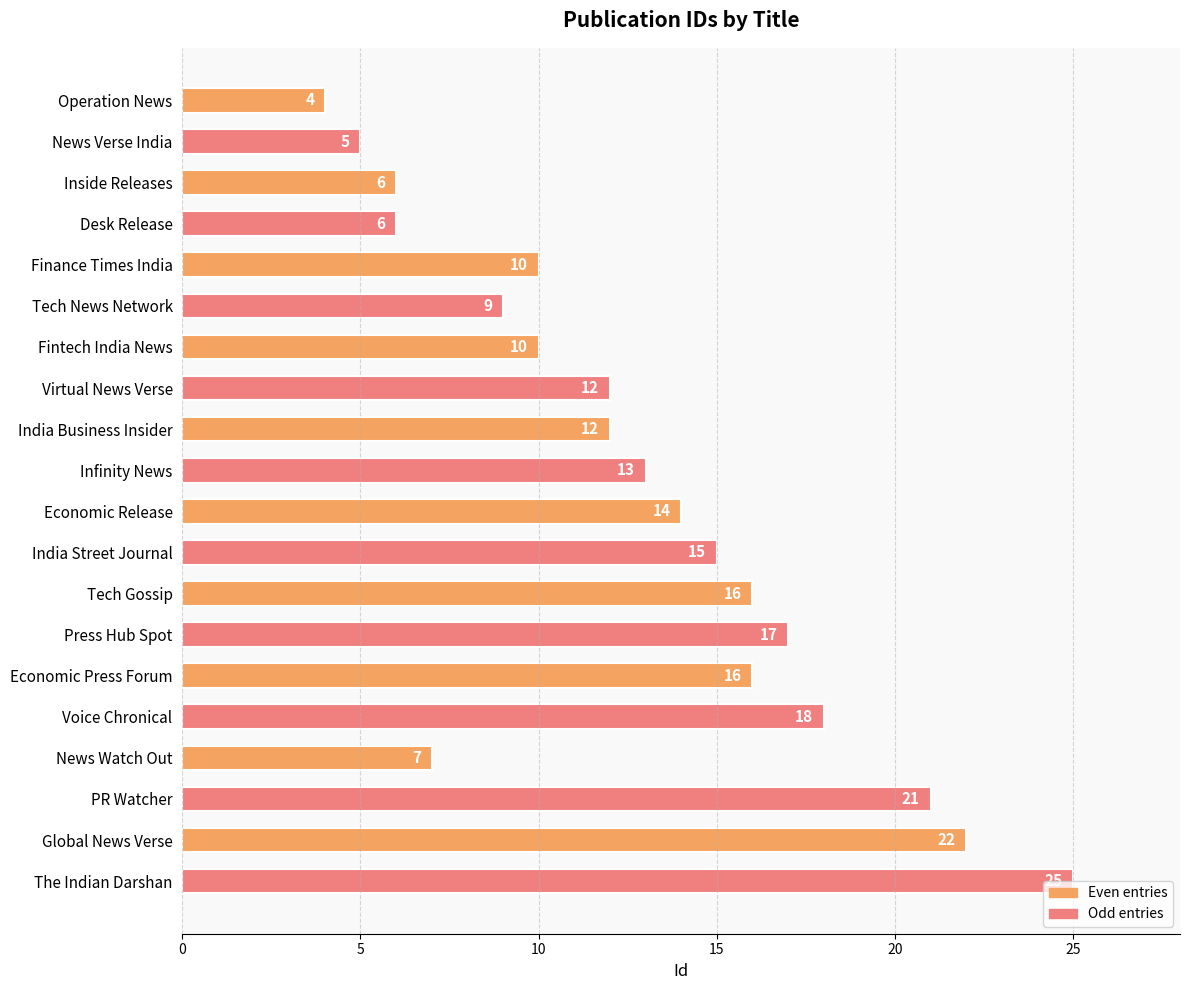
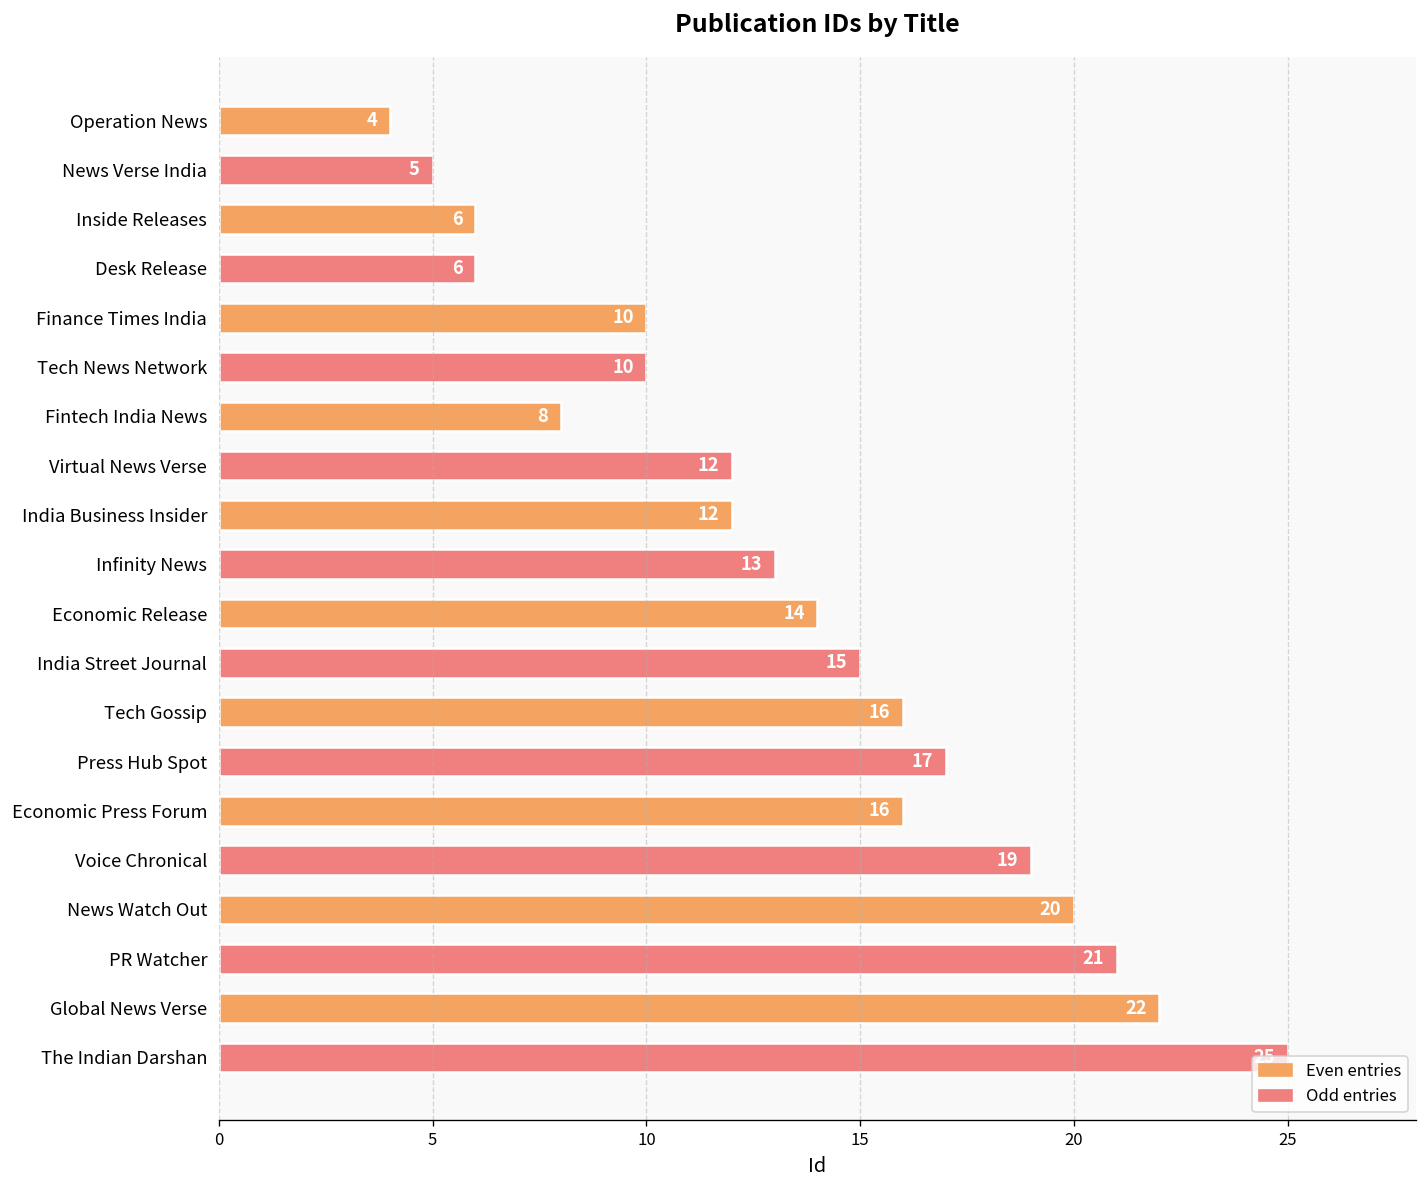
  {
    "Operation News": 4,
    "News Verse India": 5,
    "Inside Releases": 6,
    "Desk Release": 6,
    "Finance Times India": 10,
-   "Tech News Network": 9,
-   "Fintech India News": 10,
+   "Tech News Network": 10,
+   "Fintech India News": 8,
    "Virtual News Verse": 12,
    "India Business Insider": 12,
    "Infinity News": 13,
    "Economic Release": 14,
    "India Street Journal": 15,
    "Tech Gossip": 16,
    "Press Hub Spot": 17,
    "Economic Press Forum": 16,
-   "Voice Chronical": 18,
-   "News Watch Out": 7,
+   "Voice Chronical": 19,
+   "News Watch Out": 20,
    "PR Watcher": 21,
    "Global News Verse": 22
  }
